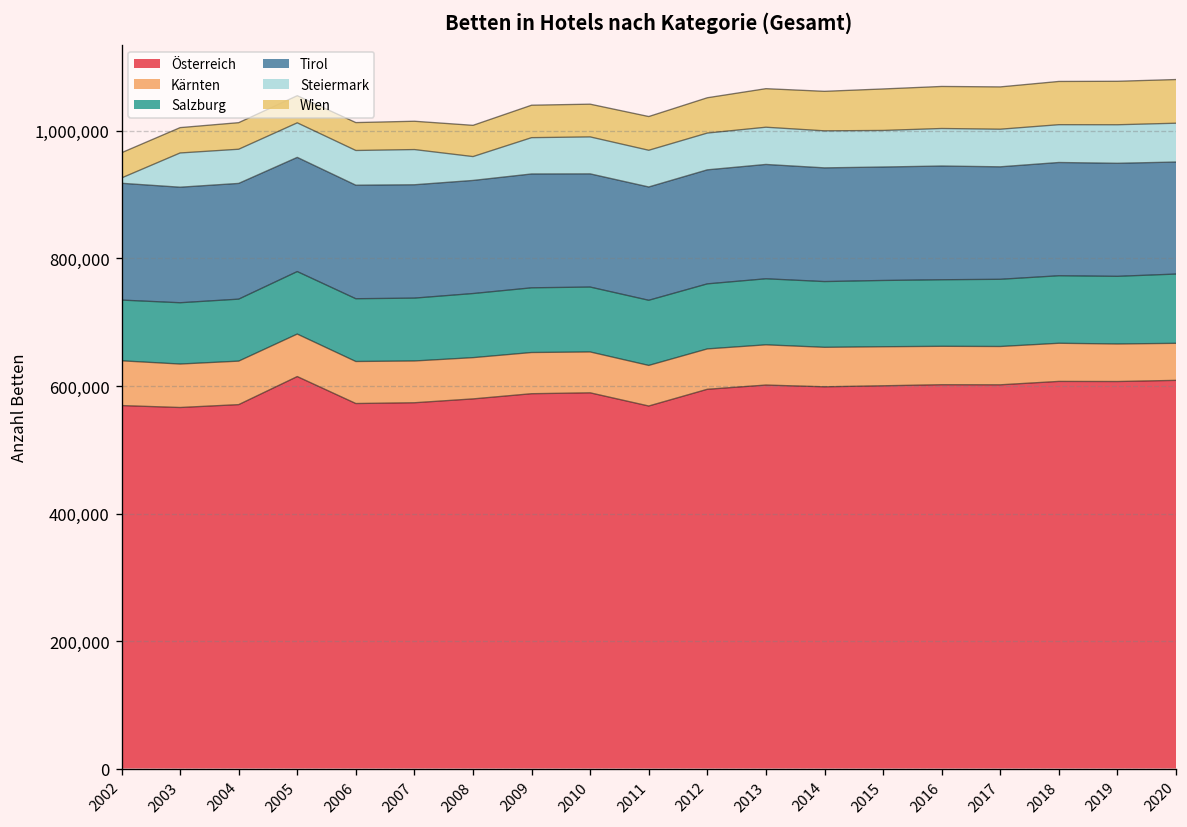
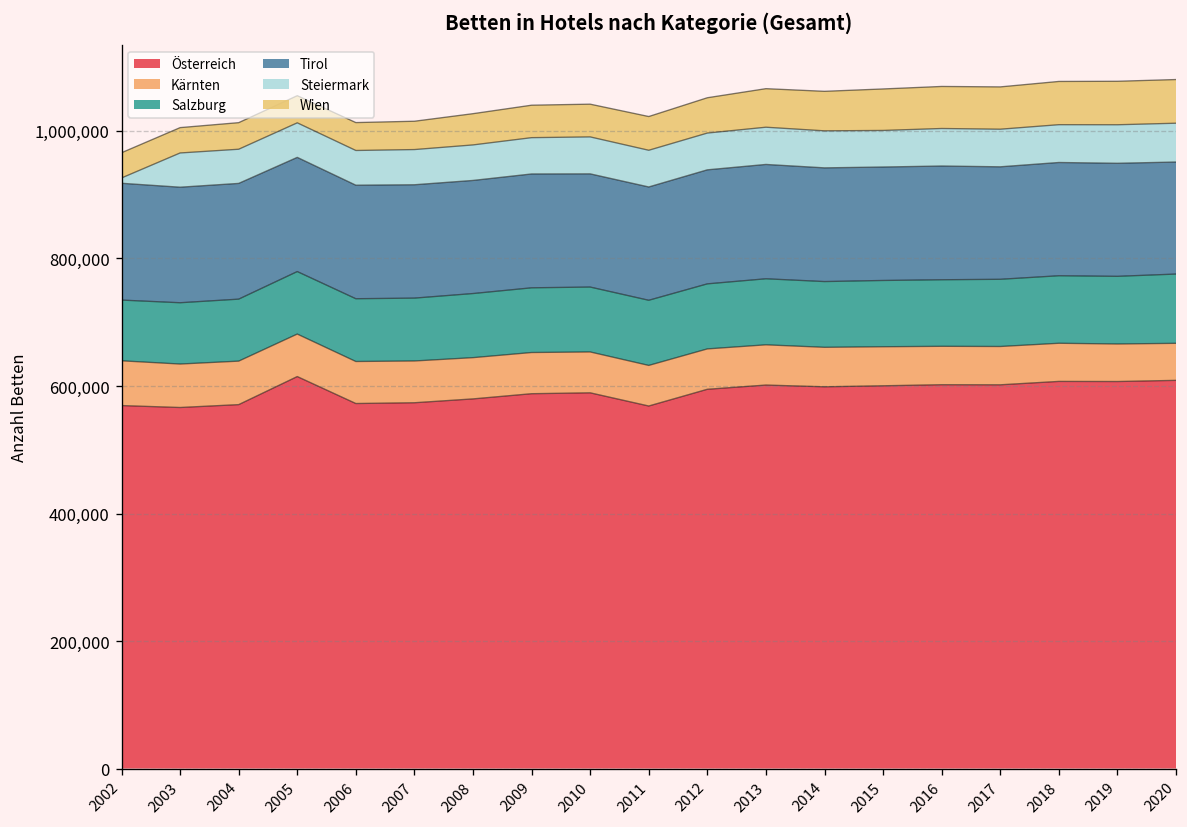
  {
    "Österreich": {
      "2002": "570,000",
      "2003": "570,000",
      "2004": "570,000",
      "2005": "610,000",
      "2006": "570,000",
      "2007": "570,000",
      "2008": "580,000",
      "2009": "590,000",
      "2010": "590,000",
      "2011": "570,000",
      "2012": "590,000",
      "2013": "600,000",
      "2014": "600,000",
      "2015": "600,000",
      "2016": "600,000",
      "2017": "600,000",
      "2018": "610,000",
      "2019": "610,000",
      "2020": "610,000"
    },
    "Steiermark": {
      "2002": "10,000",
      "2003": "50,000",
      "2004": "50,000",
      "2005": "50,000",
      "2006": "50,000",
      "2007": "60,000",
-     "2008": "40,000",
+     "2008": "60,000",
      "2009": "60,000",
      "2010": "60,000",
      "2011": "60,000",
      "2012": "60,000",
      "2013": "60,000",
      "2014": "60,000",
      "2015": "60,000",
      "2016": "60,000",
      "2017": "60,000",
      "2018": "60,000",
      "2019": "60,000",
      "2020": "60,000"
    }
  }
